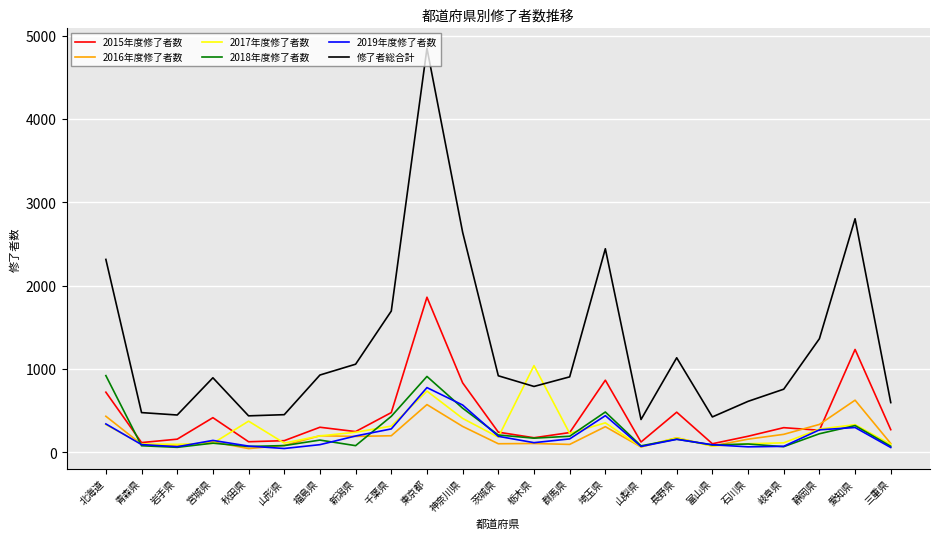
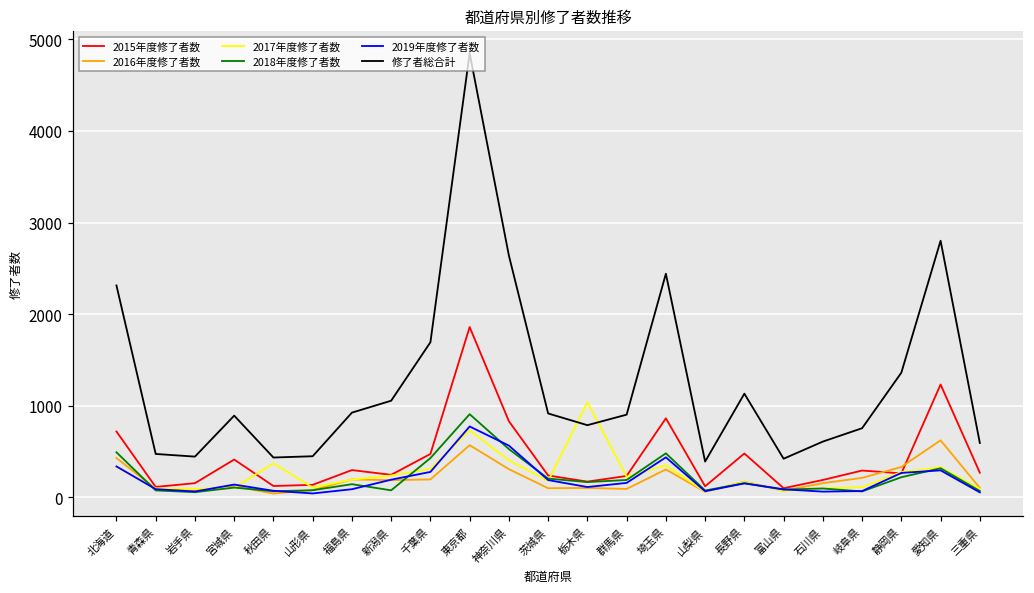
  {
    "2015年度修了者数": {
      "北海道": 700,
      "岩手県": 200,
      "宮城県": 400,
      "秋田県": 100,
      "福島県": 300,
      "千葉県": 500,
      "東京都": 1900,
      "神奈川県": 800,
      "茨城県": 200,
      "埼玉県": 900,
      "山梨県": 100,
      "長野県": 500,
      "石川県": 200,
      "岐阜県": 300,
      "愛知県": 1200,
      "三重県": 300
    },
    "2016年度修了者数": {
      "北海道": 400,
      "千葉県": 200,
      "東京都": 600,
      "神奈川県": 300,
      "茨城県": 100,
      "群馬県": 100,
      "埼玉県": 300,
      "石川県": 200,
      "岐阜県": 200,
      "静岡県": 300,
      "愛知県": 600
    },
    "2017年度修了者数": {
      "秋田県": 400,
      "千葉県": 300,
      "東京都": 700,
      "神奈川県": 400,
      "栃木県": 1000,
      "埼玉県": 400,
      "岐阜県": 100
    },
    "2018年度修了者数": {
-     "北海道": 900,
+     "北海道": 500,
      "福島県": 100,
      "新潟県": 100,
      "千葉県": 400,
      "東京都": 900,
      "神奈川県": 500,
      "群馬県": 200,
      "埼玉県": 500,
      "静岡県": 200
    },
    "2019年度修了者数": {
      "山形県": 0,
      "福島県": 100,
      "千葉県": 300,
      "東京都": 800,
      "神奈川県": 600,
      "群馬県": 200,
      "埼玉県": 400,
      "石川県": 100
    },
    "修了者総合計": {
      "北海道": 2300,
      "青森県": 500,
      "岩手県": 400,
      "宮城県": 900,
      "秋田県": 400,
      "山形県": 500,
      "福島県": 900,
      "新潟県": 1100,
      "千葉県": 1700,
      "神奈川県": 2600,
      "茨城県": 900,
      "栃木県": 800,
      "群馬県": 900,
      "埼玉県": 2400,
      "山梨県": 400,
      "長野県": 1100,
      "富山県": 400,
      "石川県": 600,
      "岐阜県": 800,
      "静岡県": 1400,
      "愛知県": 2800,
      "三重県": 600
    }
  }
